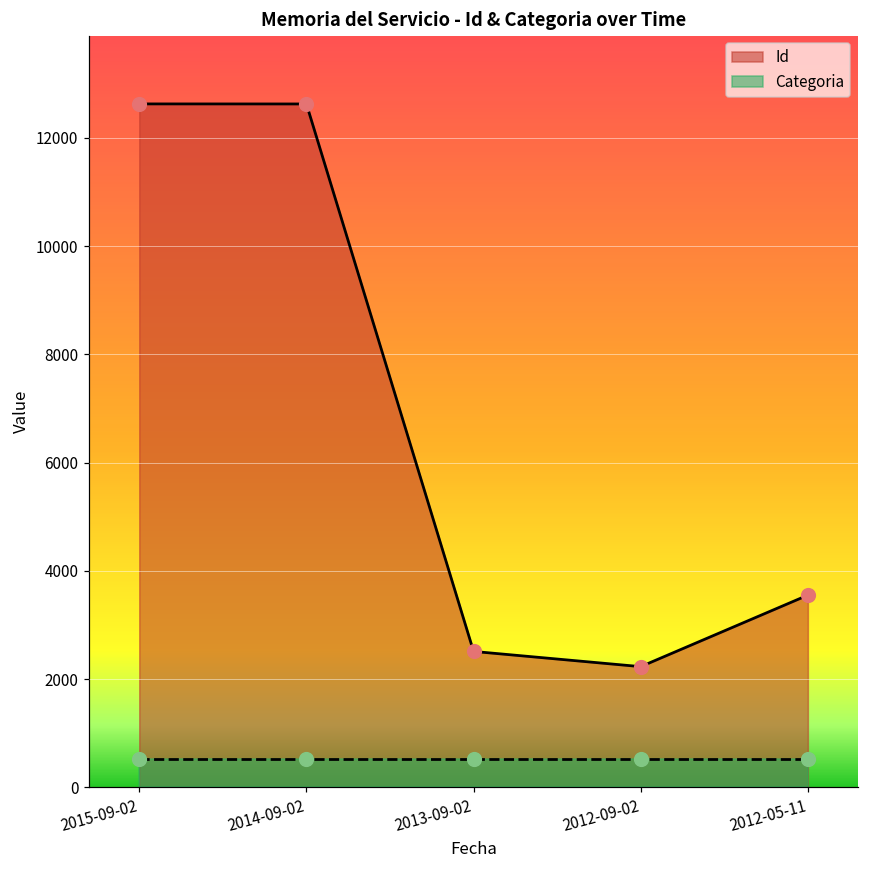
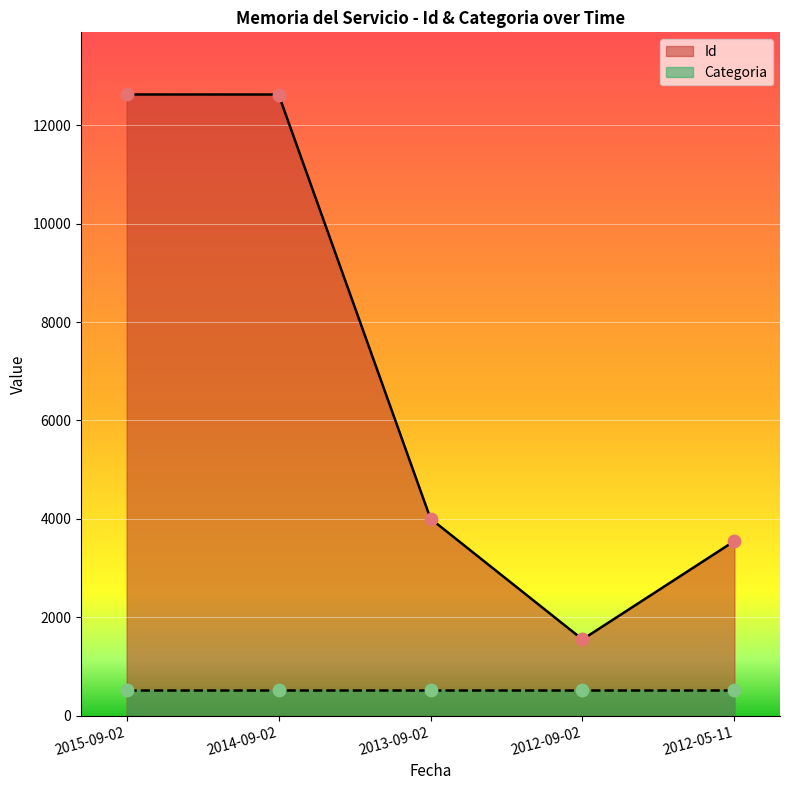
  {
    "Id": {
      "2015-09-02": 12600,
      "2014-09-02": 12600,
-     "2013-09-02": 2500,
-     "2012-09-02": 2200,
+     "2013-09-02": 4000,
+     "2012-09-02": 1600,
      "2012-05-11": 3600
    },
    "Categoria": {
      "2015-09-02": 500,
      "2014-09-02": 500,
      "2013-09-02": 500,
      "2012-09-02": 500,
      "2012-05-11": 500
    }
  }
